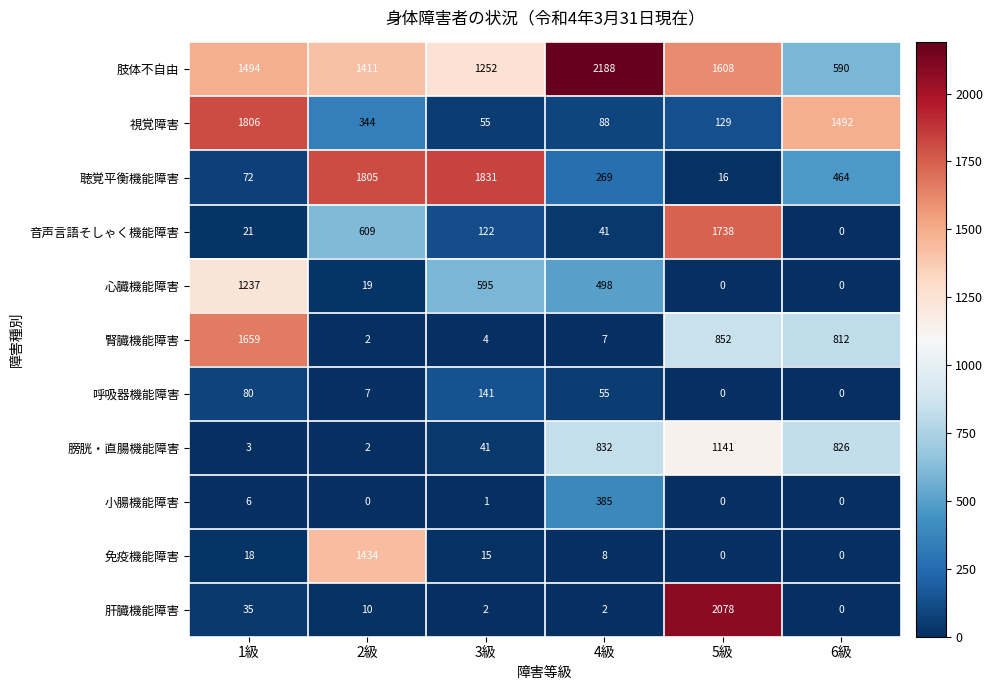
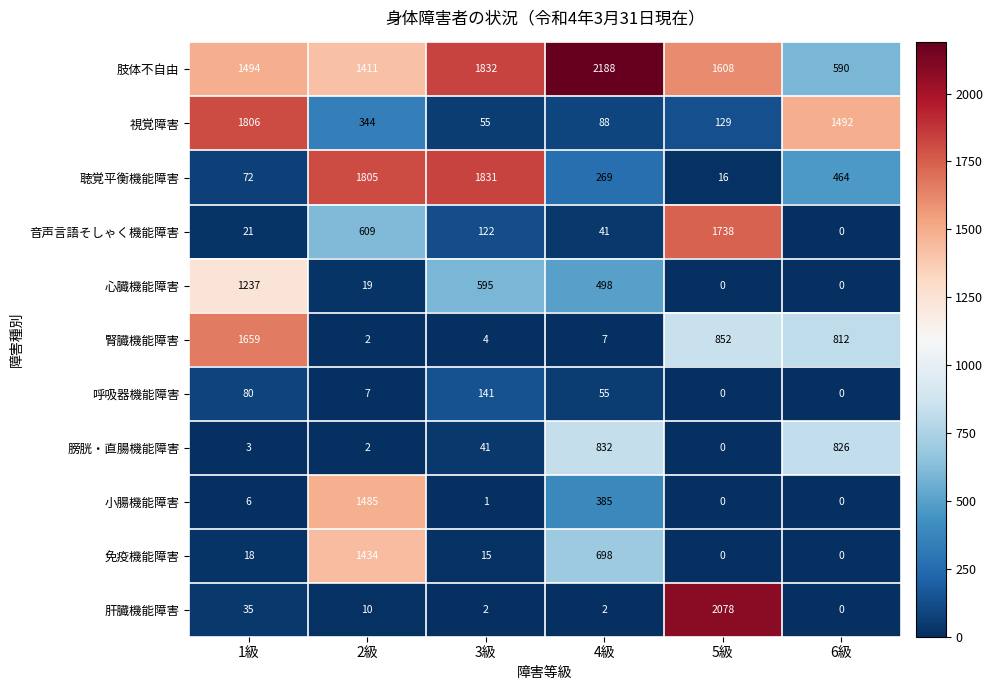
  {
    "肢体不自由": {
      "1級": 1494,
      "2級": 1411,
-     "3級": 1252,
+     "3級": 1832,
      "4級": 2188,
      "5級": 1608,
      "6級": 590
    },
    "視覚障害": {
      "1級": 1806,
      "2級": 344,
      "3級": 55,
      "4級": 88,
      "5級": 129,
      "6級": 1492
    },
    "聴覚平衡機能障害": {
      "1級": 72,
      "2級": 1805,
      "3級": 1831,
      "4級": 269,
      "5級": 16,
      "6級": 464
    },
    "音声言語そしゃく機能障害": {
      "1級": 21,
      "2級": 609,
      "3級": 122,
      "4級": 41,
      "5級": 1738,
      "6級": 0
    },
    "心臓機能障害": {
      "1級": 1237,
      "2級": 19,
      "3級": 595,
      "4級": 498,
      "5級": 0,
      "6級": 0
    },
    "腎臓機能障害": {
      "1級": 1659,
      "2級": 2,
      "3級": 4,
      "4級": 7,
      "5級": 852,
      "6級": 812
    },
    "呼吸器機能障害": {
      "1級": 80,
      "2級": 7,
      "3級": 141,
      "4級": 55,
      "5級": 0,
      "6級": 0
    },
    "膀胱・直腸機能障害": {
      "1級": 3,
      "2級": 2,
      "3級": 41,
      "4級": 832,
-     "5級": 1141,
+     "5級": 0,
      "6級": 826
    },
    "小腸機能障害": {
      "1級": 6,
-     "2級": 0,
+     "2級": 1485,
      "3級": 1,
      "4級": 385,
      "5級": 0,
      "6級": 0
    },
    "免疫機能障害": {
      "1級": 18,
      "2級": 1434,
      "3級": 15,
-     "4級": 8,
+     "4級": 698,
      "5級": 0,
      "6級": 0
    },
    "肝臓機能障害": {
      "1級": 35,
      "2級": 10,
      "3級": 2,
      "4級": 2,
      "5級": 2078,
      "6級": 0
    }
  }
